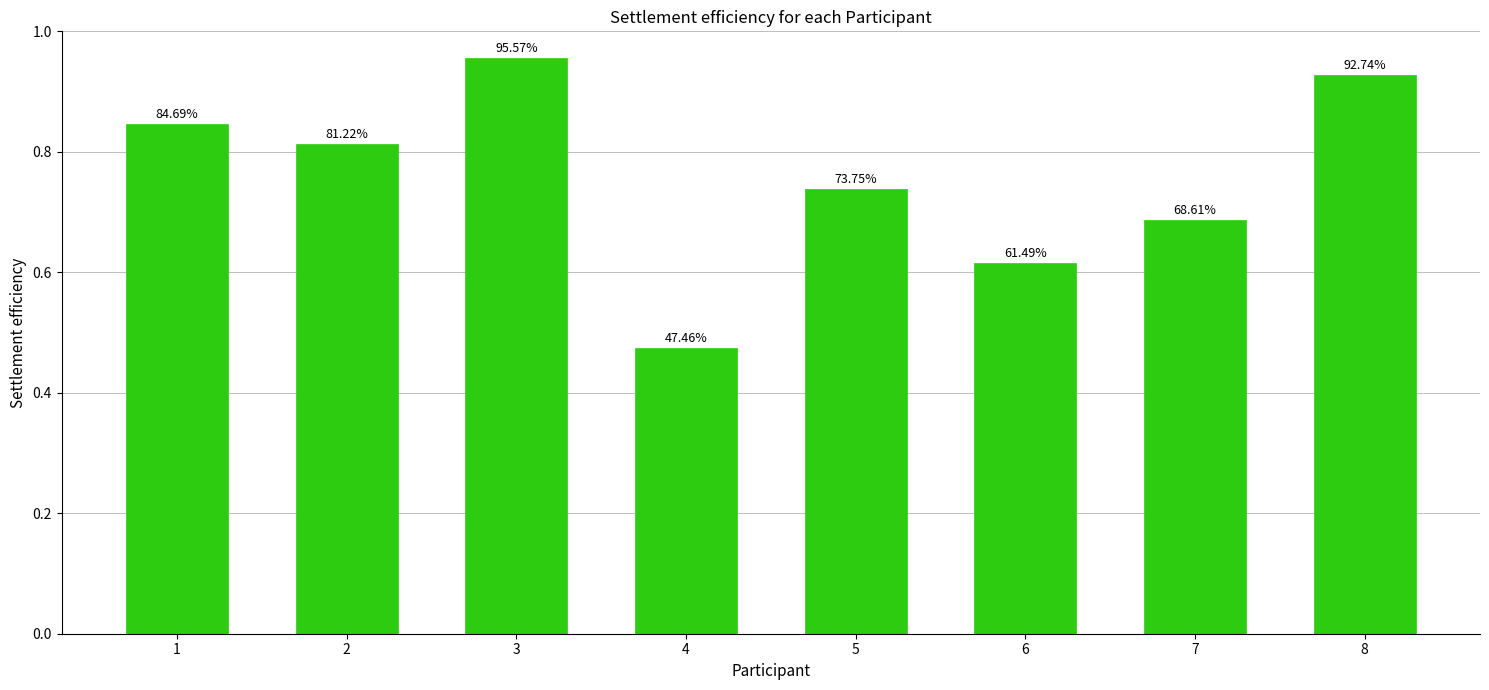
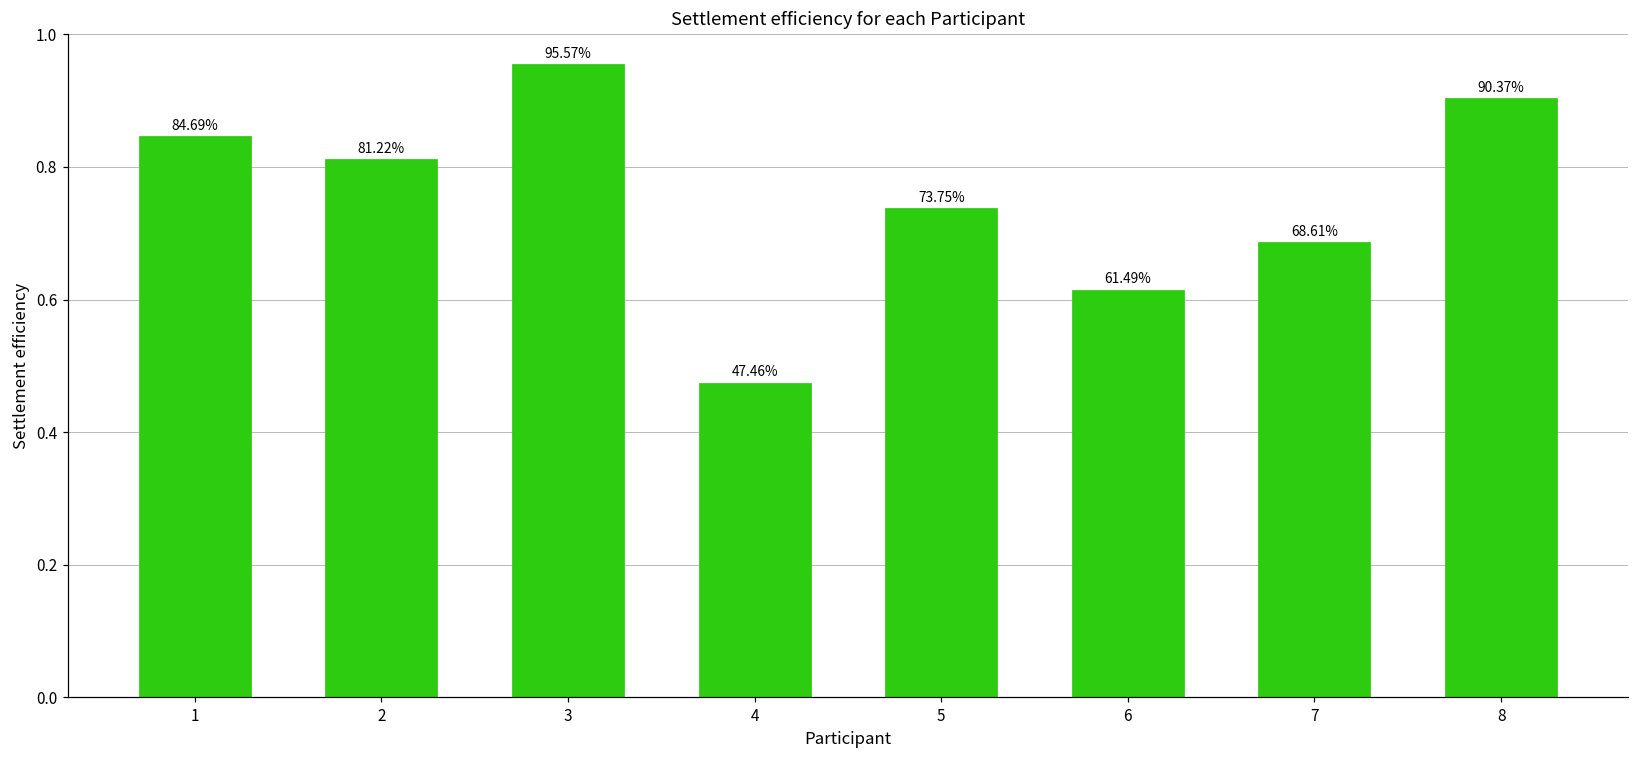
  {
    "1": "84.69%",
    "2": "81.22%",
    "3": "95.57%",
    "4": "47.46%",
    "5": "73.75%",
    "6": "61.49%",
    "7": "68.61%",
-   "8": "92.74%"
+   "8": "90.37%"
  }
